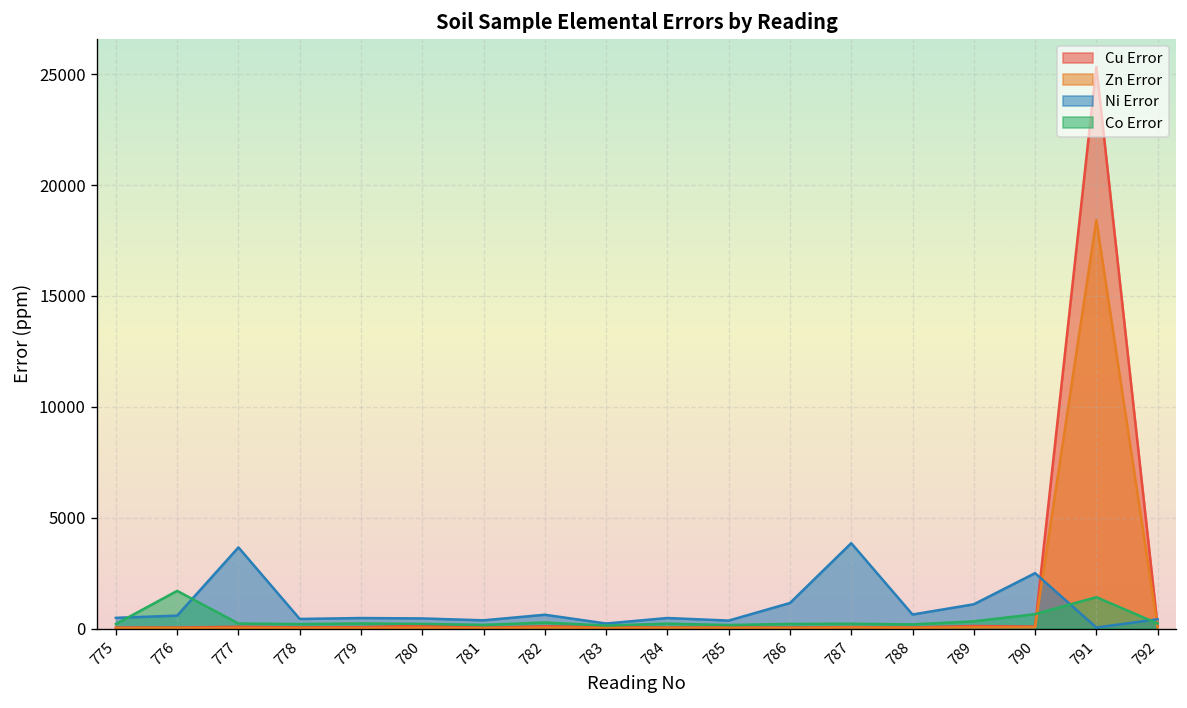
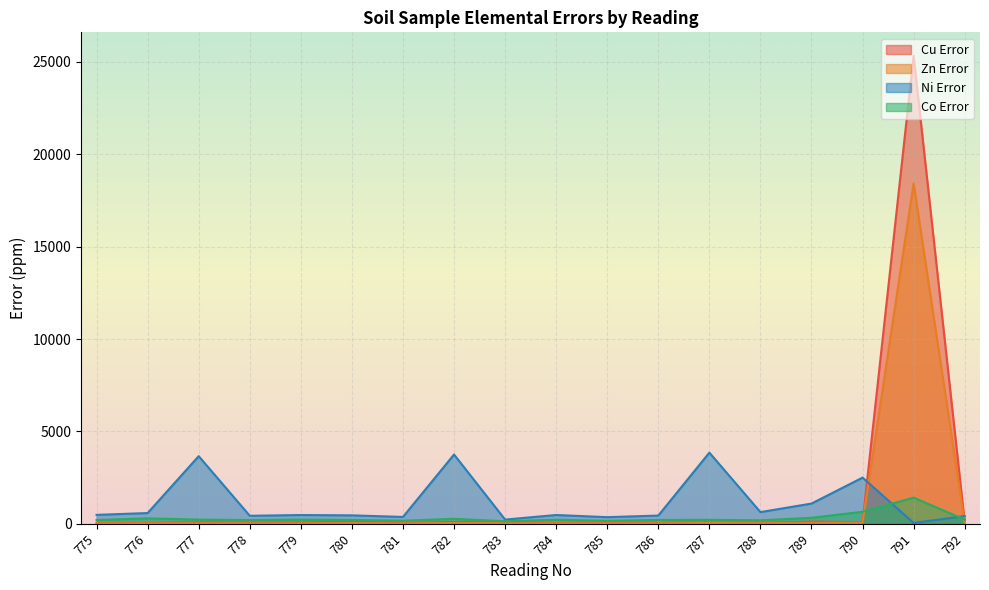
  {
    "Ni Error": {
      "775": 500,
      "776": 600,
      "777": 3700,
      "778": 400,
      "779": 500,
      "780": 500,
      "781": 400,
-     "782": 600,
+     "782": 3700,
      "784": 500,
      "785": 400,
-     "786": 1200,
+     "786": 400,
      "787": 3900,
      "788": 600,
      "789": 1100,
      "790": 2500,
      "791": 0,
      "792": 400
    },
    "Co Error": {
      "775": 200,
-     "776": 1700,
+     "776": 300,
      "777": 200,
      "778": 200,
      "779": 200,
      "782": 300,
      "784": 200,
      "786": 200,
      "787": 200,
      "788": 200,
      "789": 300,
      "790": 600,
      "791": 1400
    }
  }
